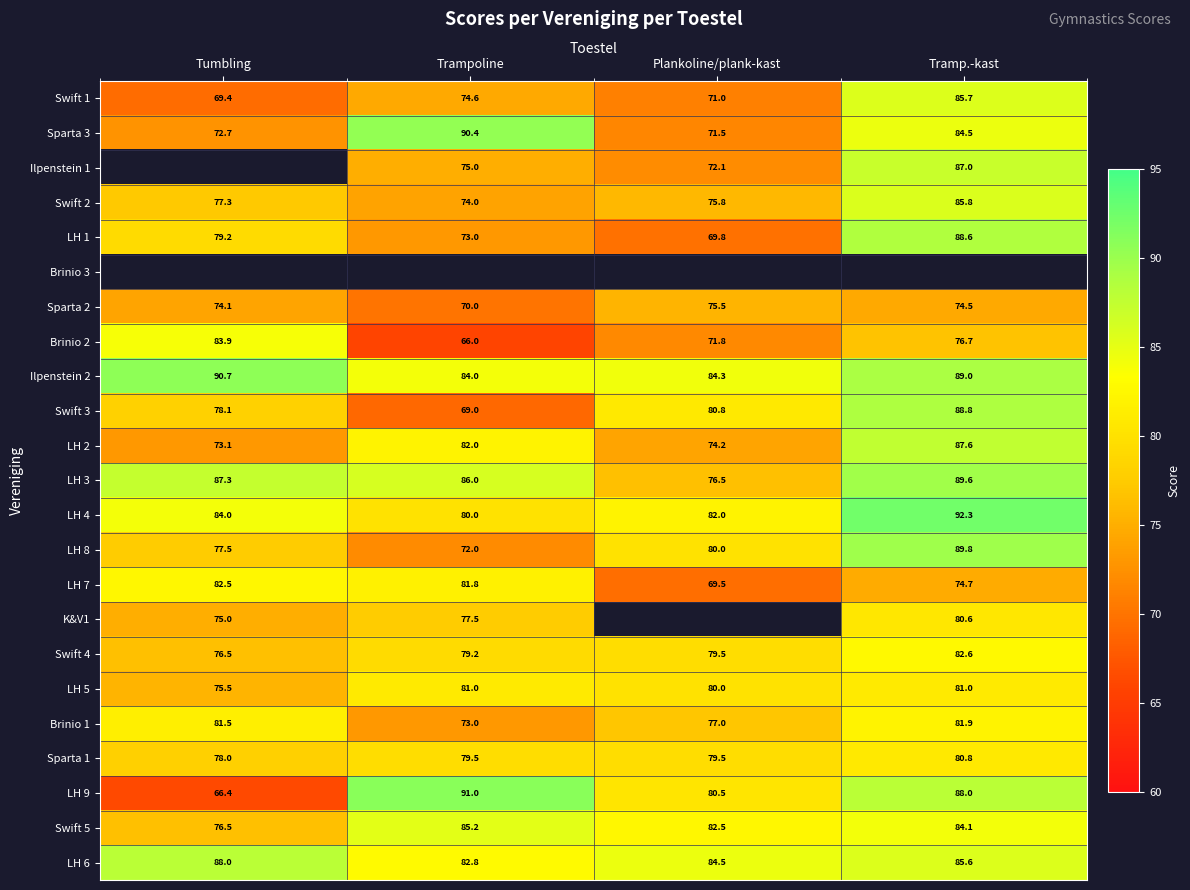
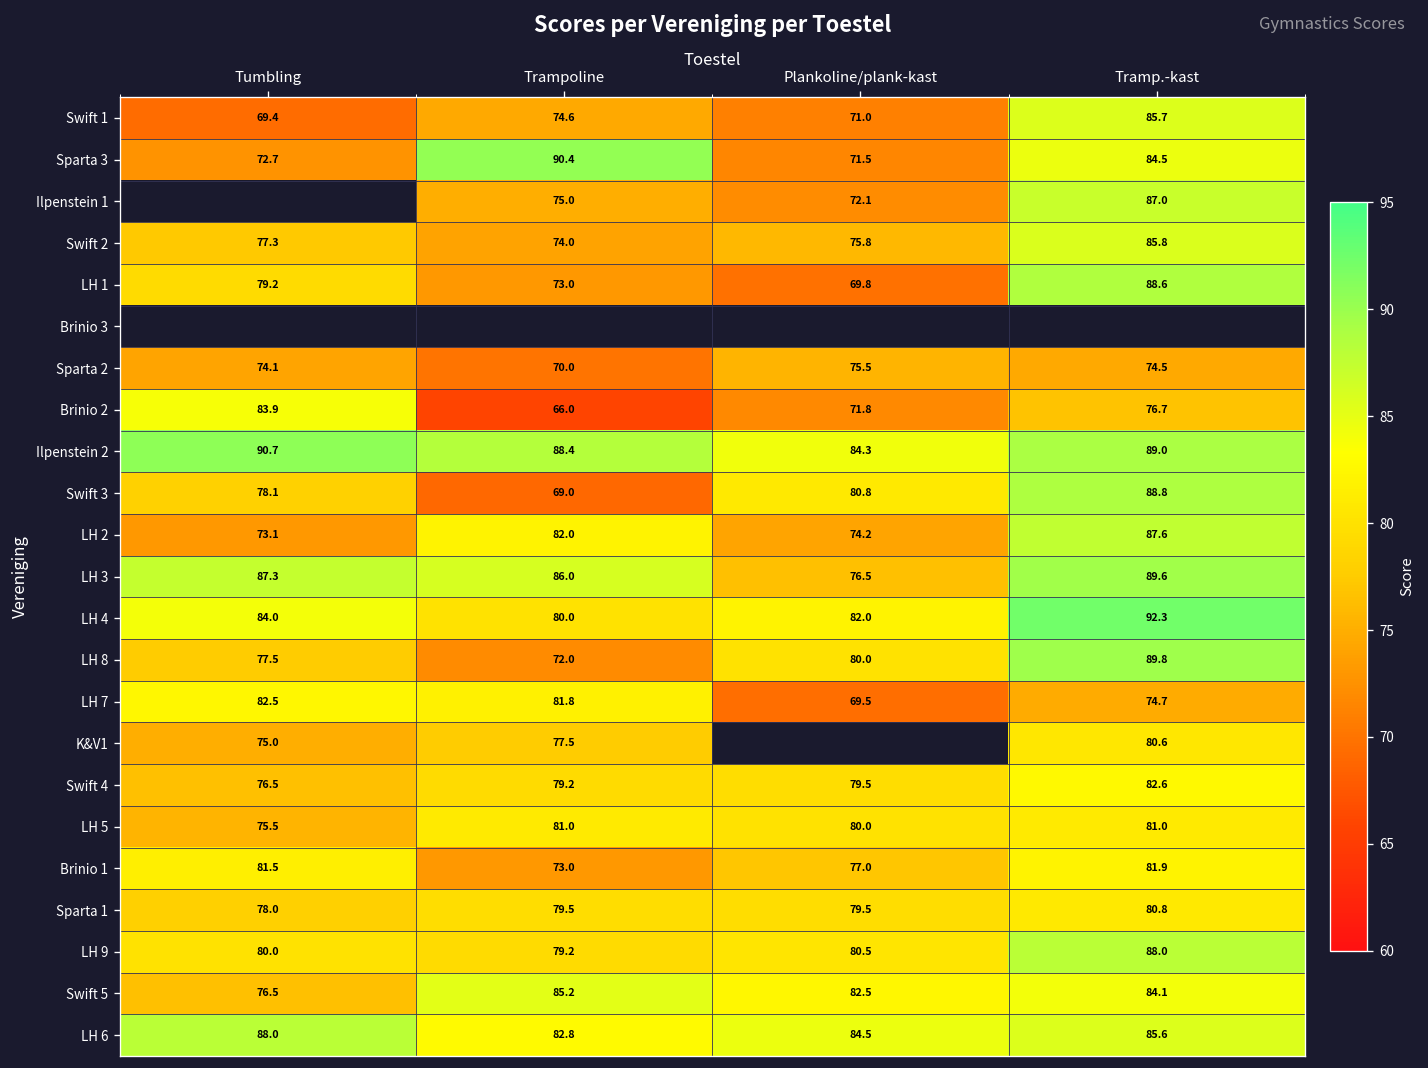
  {
    "Swift 1": {
      "Tumbling": 69.4,
      "Trampoline": 74.6,
      "Plankoline/plank-kast": 71.0,
      "Tramp.-kast": 85.7
    },
    "Sparta 3": {
      "Tumbling": 72.7,
      "Trampoline": 90.4,
      "Plankoline/plank-kast": 71.5,
      "Tramp.-kast": 84.5
    },
    "Ilpenstein 1": {
      "Trampoline": 75.0,
      "Plankoline/plank-kast": 72.1,
      "Tramp.-kast": 87.0
    },
    "Swift 2": {
      "Tumbling": 77.3,
      "Trampoline": 74.0,
      "Plankoline/plank-kast": 75.8,
      "Tramp.-kast": 85.8
    },
    "LH 1": {
      "Tumbling": 79.2,
      "Trampoline": 73.0,
      "Plankoline/plank-kast": 69.8,
      "Tramp.-kast": 88.6
    },
    "Sparta 2": {
      "Tumbling": 74.1,
      "Trampoline": 70.0,
      "Plankoline/plank-kast": 75.5,
      "Tramp.-kast": 74.5
    },
    "Brinio 2": {
      "Tumbling": 83.9,
      "Trampoline": 66.0,
      "Plankoline/plank-kast": 71.8,
      "Tramp.-kast": 76.7
    },
    "Ilpenstein 2": {
      "Tumbling": 90.7,
-     "Trampoline": 84.0,
+     "Trampoline": 88.4,
      "Plankoline/plank-kast": 84.3,
      "Tramp.-kast": 89.0
    },
    "Swift 3": {
      "Tumbling": 78.1,
      "Trampoline": 69.0,
      "Plankoline/plank-kast": 80.8,
      "Tramp.-kast": 88.8
    },
    "LH 2": {
      "Tumbling": 73.1,
      "Trampoline": 82.0,
      "Plankoline/plank-kast": 74.2,
      "Tramp.-kast": 87.6
    },
    "LH 3": {
      "Tumbling": 87.3,
      "Trampoline": 86.0,
      "Plankoline/plank-kast": 76.5,
      "Tramp.-kast": 89.6
    },
    "LH 4": {
      "Tumbling": 84.0,
      "Trampoline": 80.0,
      "Plankoline/plank-kast": 82.0,
      "Tramp.-kast": 92.3
    },
    "LH 8": {
      "Tumbling": 77.5,
      "Trampoline": 72.0,
      "Plankoline/plank-kast": 80.0,
      "Tramp.-kast": 89.8
    },
    "LH 7": {
      "Tumbling": 82.5,
      "Trampoline": 81.8,
      "Plankoline/plank-kast": 69.5,
      "Tramp.-kast": 74.7
    },
    "K&V1": {
      "Tumbling": 75.0,
      "Trampoline": 77.5,
      "Tramp.-kast": 80.6
    },
    "Swift 4": {
      "Tumbling": 76.5,
      "Trampoline": 79.2,
      "Plankoline/plank-kast": 79.5,
      "Tramp.-kast": 82.6
    },
    "LH 5": {
      "Tumbling": 75.5,
      "Trampoline": 81.0,
      "Plankoline/plank-kast": 80.0,
      "Tramp.-kast": 81.0
    },
    "Brinio 1": {
      "Tumbling": 81.5,
      "Trampoline": 73.0,
      "Plankoline/plank-kast": 77.0,
      "Tramp.-kast": 81.9
    },
    "Sparta 1": {
      "Tumbling": 78.0,
      "Trampoline": 79.5,
      "Plankoline/plank-kast": 79.5,
      "Tramp.-kast": 80.8
    },
    "LH 9": {
-     "Tumbling": 66.4,
-     "Trampoline": 91.0,
+     "Tumbling": 80.0,
+     "Trampoline": 79.2,
      "Plankoline/plank-kast": 80.5,
      "Tramp.-kast": 88.0
    },
    "Swift 5": {
      "Tumbling": 76.5,
      "Trampoline": 85.2,
      "Plankoline/plank-kast": 82.5,
      "Tramp.-kast": 84.1
    },
    "LH 6": {
      "Tumbling": 88.0,
      "Trampoline": 82.8,
      "Plankoline/plank-kast": 84.5,
      "Tramp.-kast": 85.6
    }
  }
